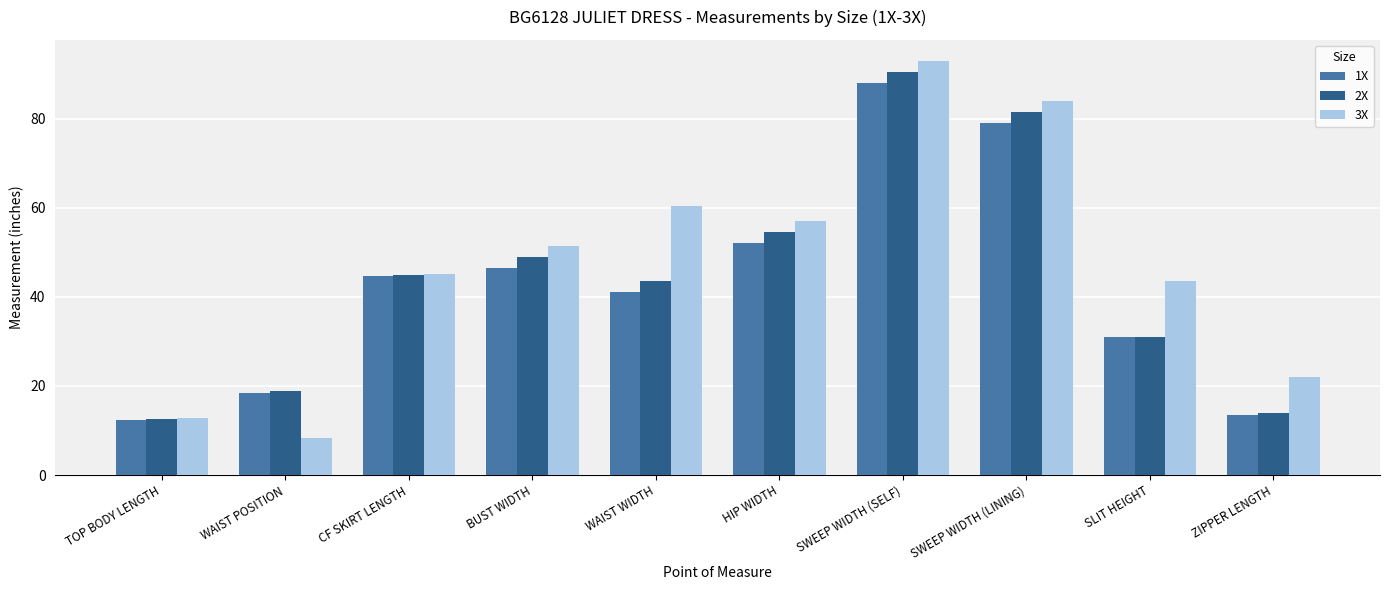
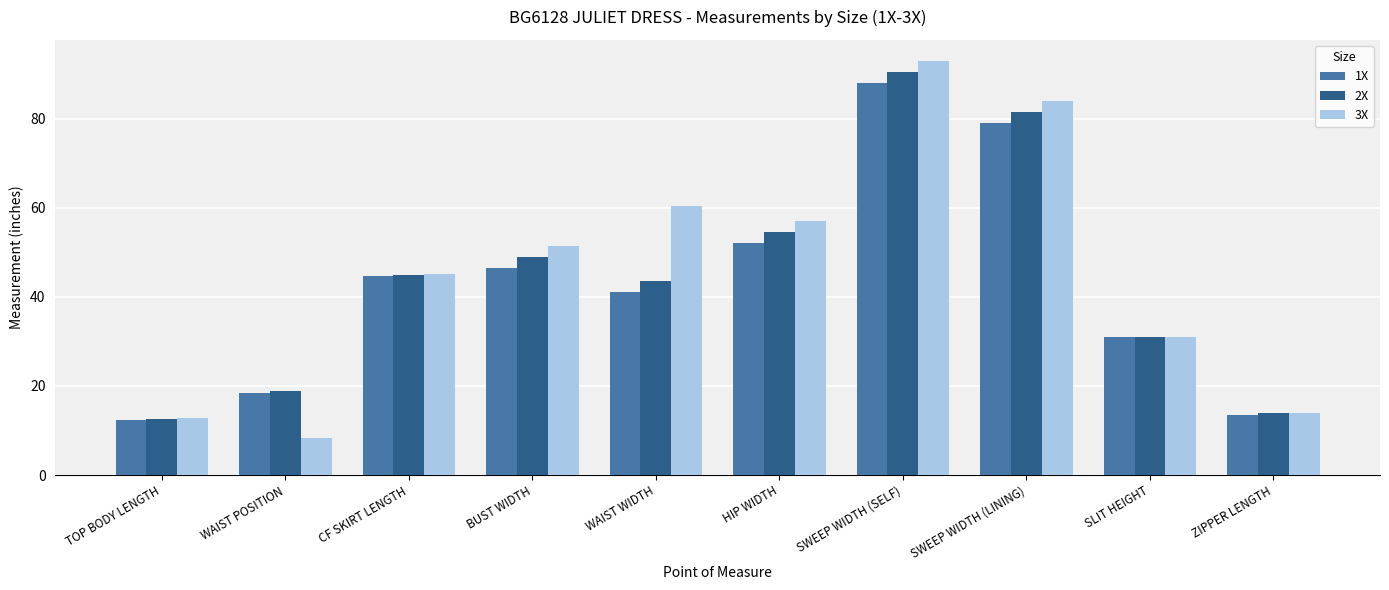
  {
    "3X": {
      "TOP BODY LENGTH": 13,
      "WAIST POSITION": 8,
      "CF SKIRT LENGTH": 45,
      "BUST WIDTH": 52,
      "WAIST WIDTH": 60,
      "HIP WIDTH": 57,
      "SWEEP WIDTH (SELF)": 93,
      "SWEEP WIDTH (LINING)": 84,
-     "SLIT HEIGHT": 44,
-     "ZIPPER LENGTH": 22
+     "SLIT HEIGHT": 31,
+     "ZIPPER LENGTH": 14
    }
  }
